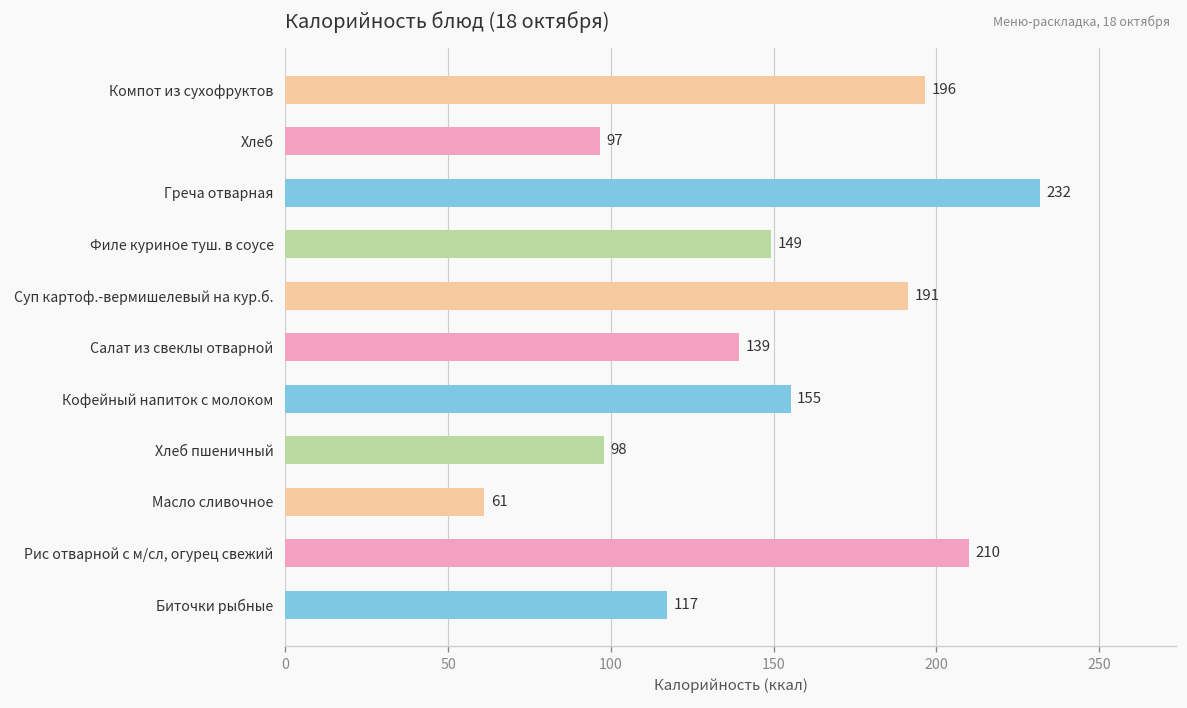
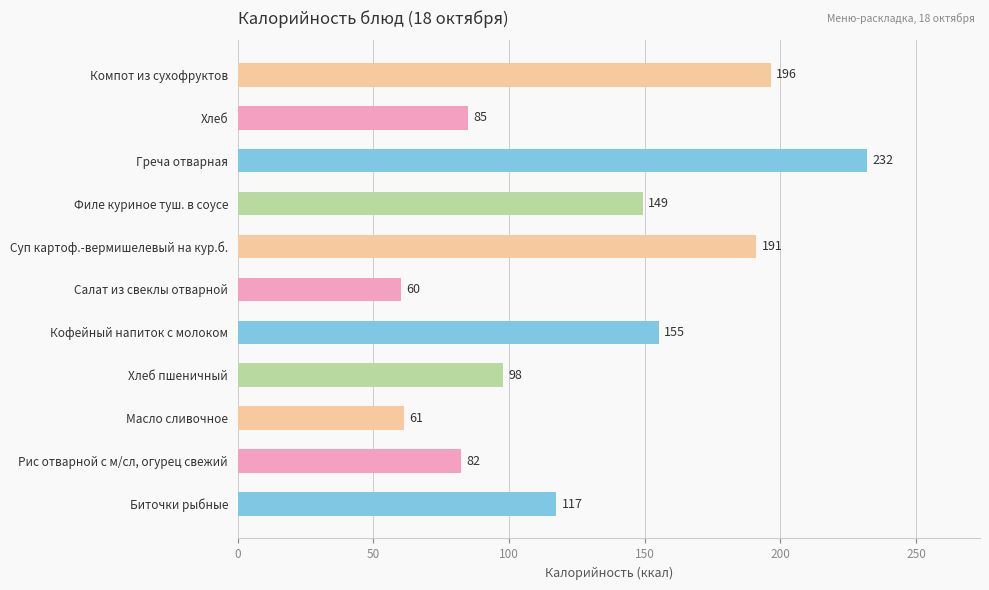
  {
    "Компот из сухофруктов": 196,
-   "Хлеб": 97,
+   "Хлеб": 85,
    "Греча отварная": 232,
    "Филе куриное туш. в соусе": 149,
    "Суп картоф.-вермишелевый на кур.б.": 191,
-   "Салат из свеклы отварной": 139,
+   "Салат из свеклы отварной": 60,
    "Кофейный напиток с молоком": 155,
    "Хлеб пшеничный": 98,
    "Масло сливочное": 61,
-   "Рис отварной с м/сл, огурец свежий": 210,
+   "Рис отварной с м/сл, огурец свежий": 82,
    "Биточки рыбные": 117
  }
